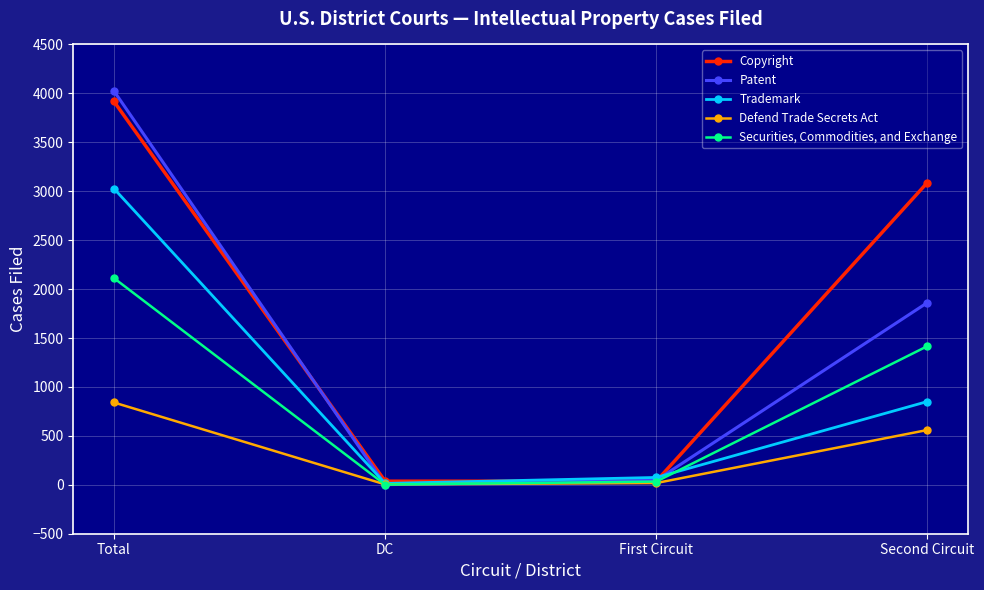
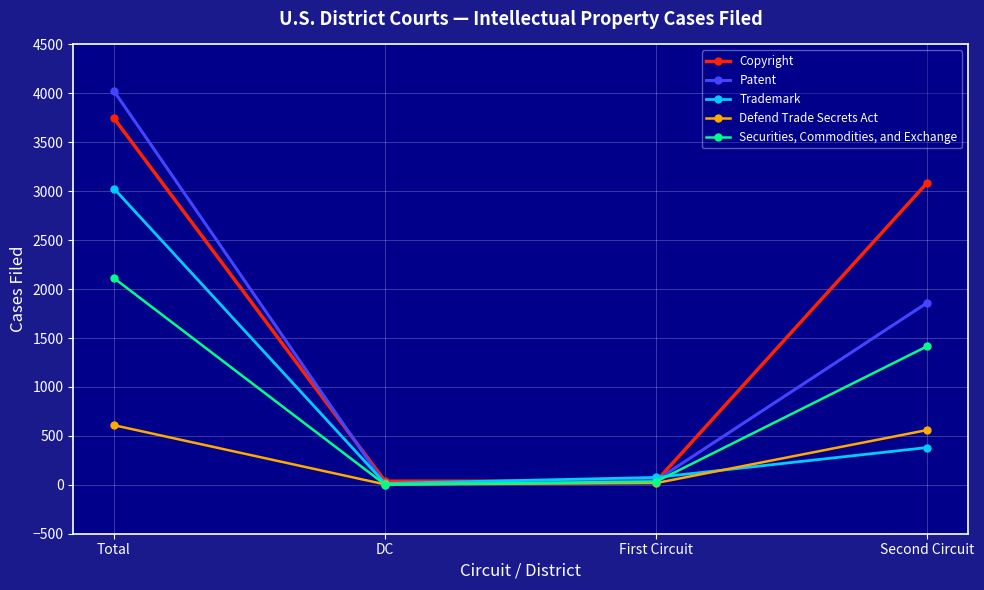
  {
    "Copyright": {
-     "Total": 3900,
+     "Total": 3700,
      "Second Circuit": 3100
    },
    "Patent": {
      "Total": 4000,
      "Second Circuit": 1900
    },
    "Trademark": {
      "Total": 3000,
      "First Circuit": 100,
-     "Second Circuit": 900
+     "Second Circuit": 400
    },
    "Defend Trade Secrets Act": {
-     "Total": 800,
+     "Total": 600,
      "Second Circuit": 600
    },
    "Securities, Commodities, and Exchange": {
      "Total": 2100,
      "Second Circuit": 1400
    }
  }
